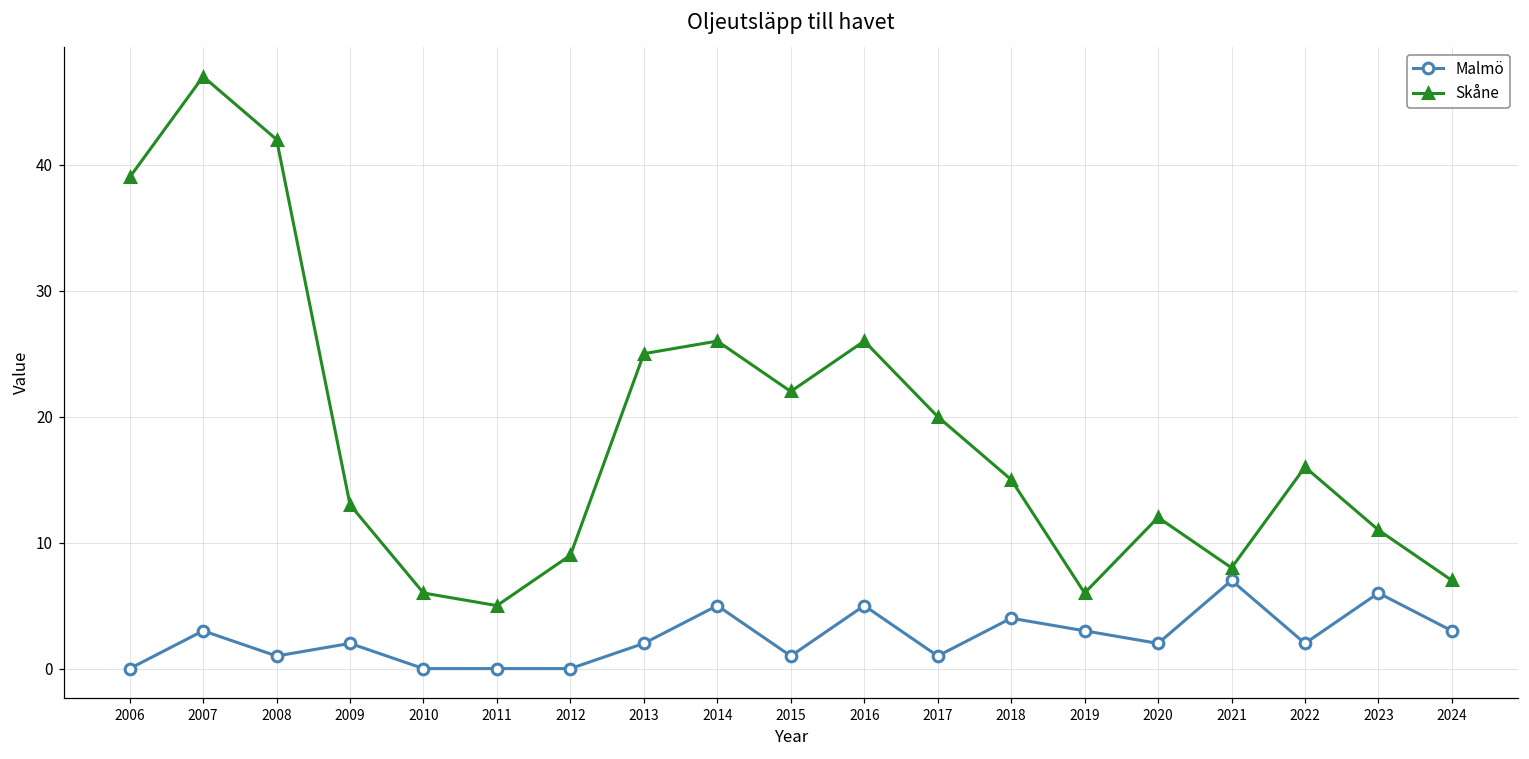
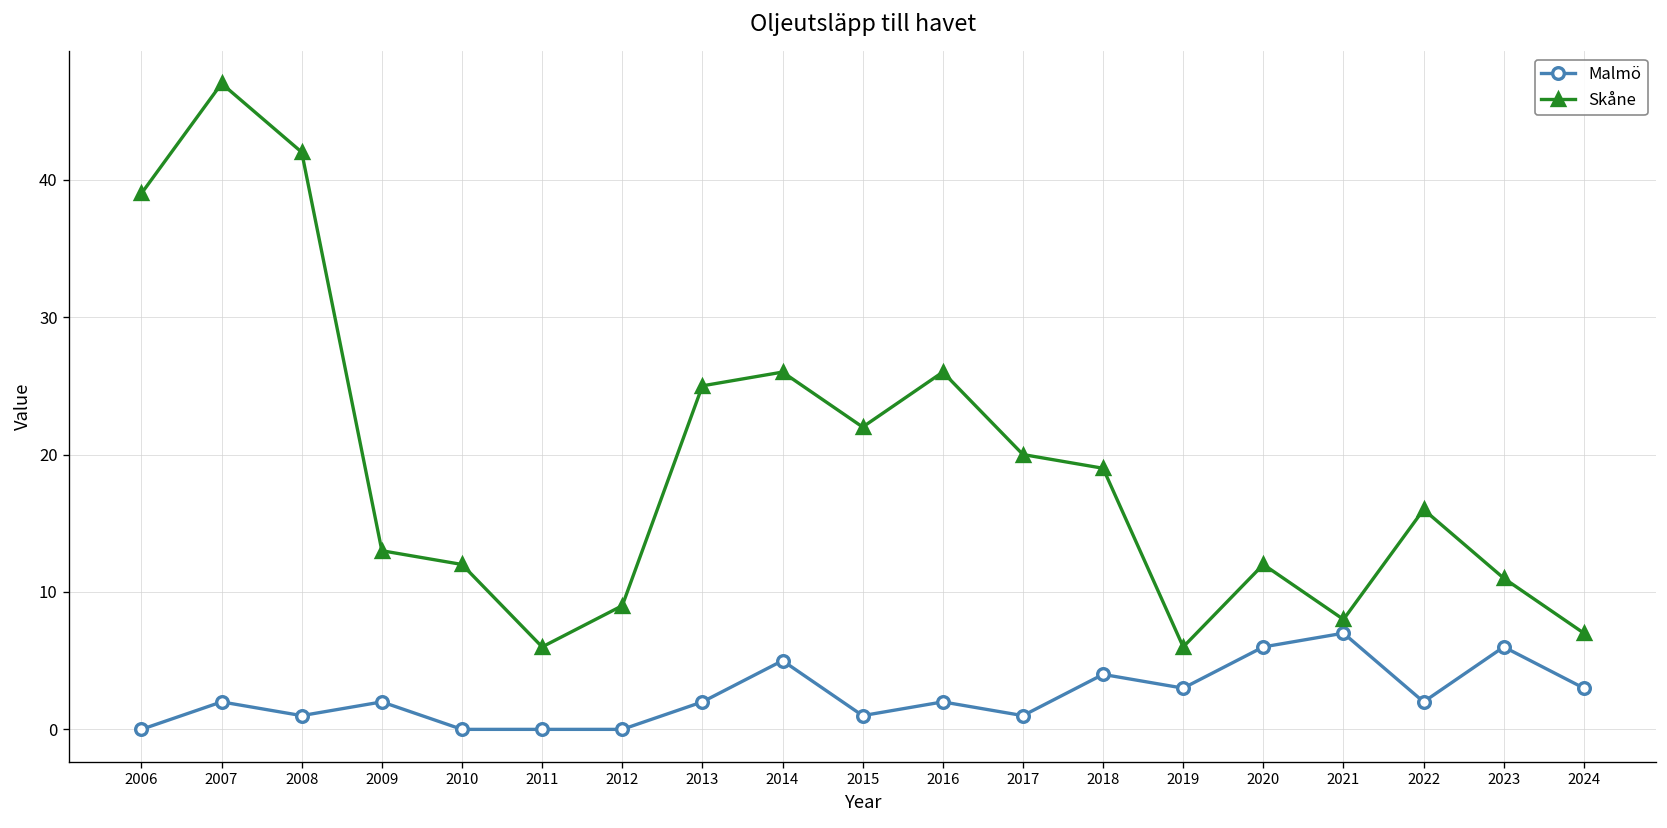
  {
    "Malmö": {
      "2006": 0,
-     "2007": 3,
+     "2007": 2,
      "2008": 1,
      "2009": 2,
      "2010": 0,
      "2011": 0,
      "2012": 0,
      "2013": 2,
      "2014": 5,
      "2015": 1,
-     "2016": 5,
+     "2016": 2,
      "2017": 1,
      "2018": 4,
      "2019": 3,
-     "2020": 2,
+     "2020": 6,
      "2021": 7,
      "2022": 2,
      "2023": 6,
      "2024": 3
    },
    "Skåne": {
      "2006": 39,
      "2007": 47,
      "2008": 42,
      "2009": 13,
-     "2010": 6,
-     "2011": 5,
+     "2010": 12,
+     "2011": 6,
      "2012": 9,
      "2013": 25,
      "2014": 26,
      "2015": 22,
      "2016": 26,
      "2017": 20,
-     "2018": 15,
+     "2018": 19,
      "2019": 6,
      "2020": 12,
      "2021": 8,
      "2022": 16,
      "2023": 11,
      "2024": 7
    }
  }
